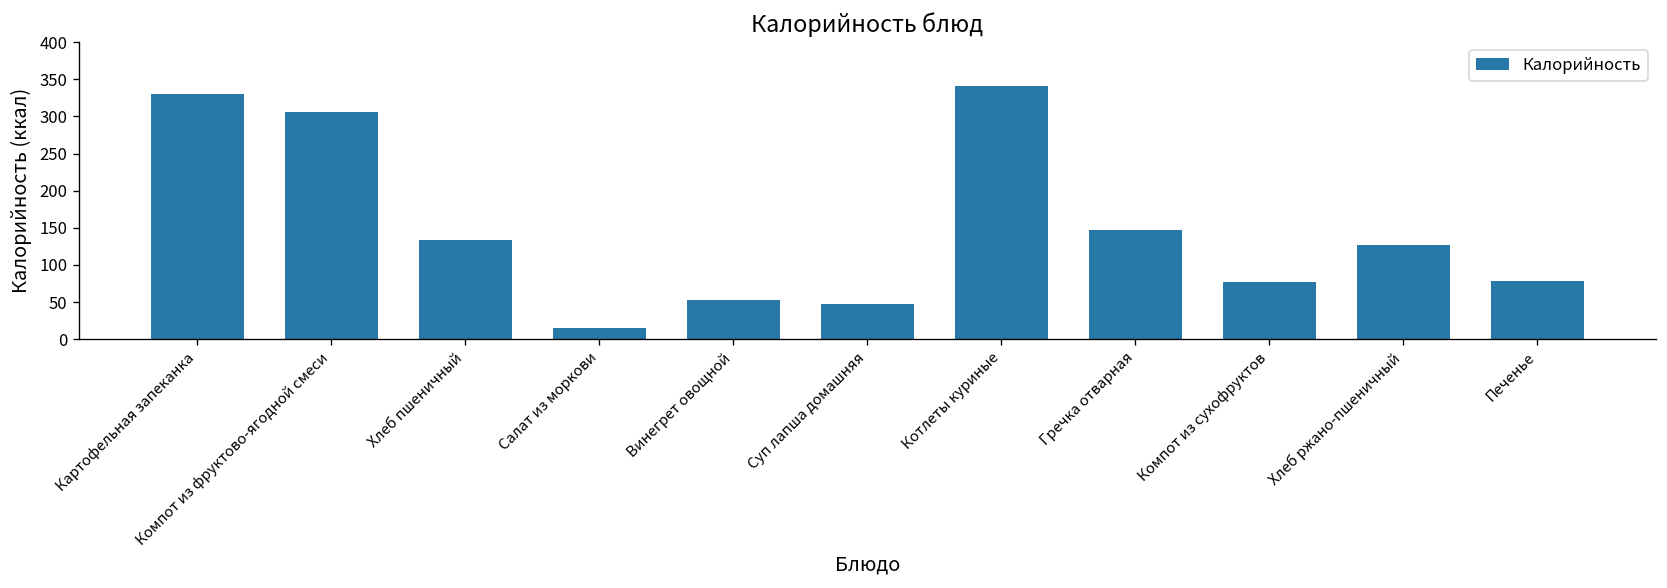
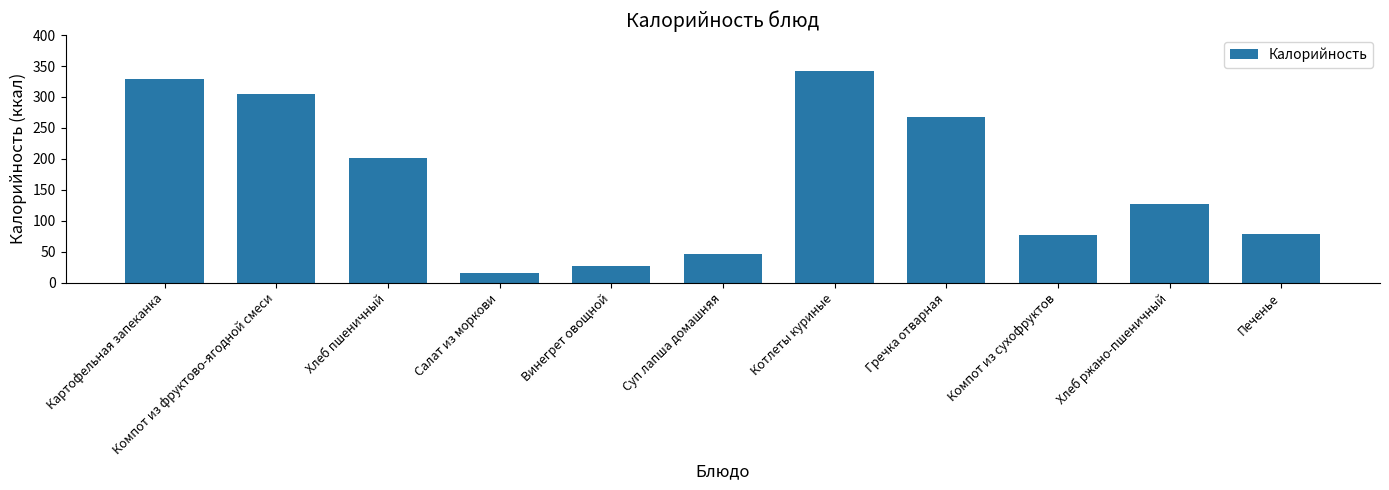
  {
    "Картофельная запеканка": 330,
    "Компот из фруктово-ягодной смеси": 310,
-   "Хлеб пшеничный": 130,
+   "Хлеб пшеничный": 200,
    "Салат из моркови": 20,
-   "Винегрет овощной": 50,
+   "Винегрет овощной": 30,
    "Суп лапша домашняя": 50,
    "Котлеты куриные": 340,
-   "Гречка отварная": 150,
+   "Гречка отварная": 270,
    "Компот из сухофруктов": 80,
    "Хлеб ржано-пшеничный": 130,
    "Печенье": 80
  }
